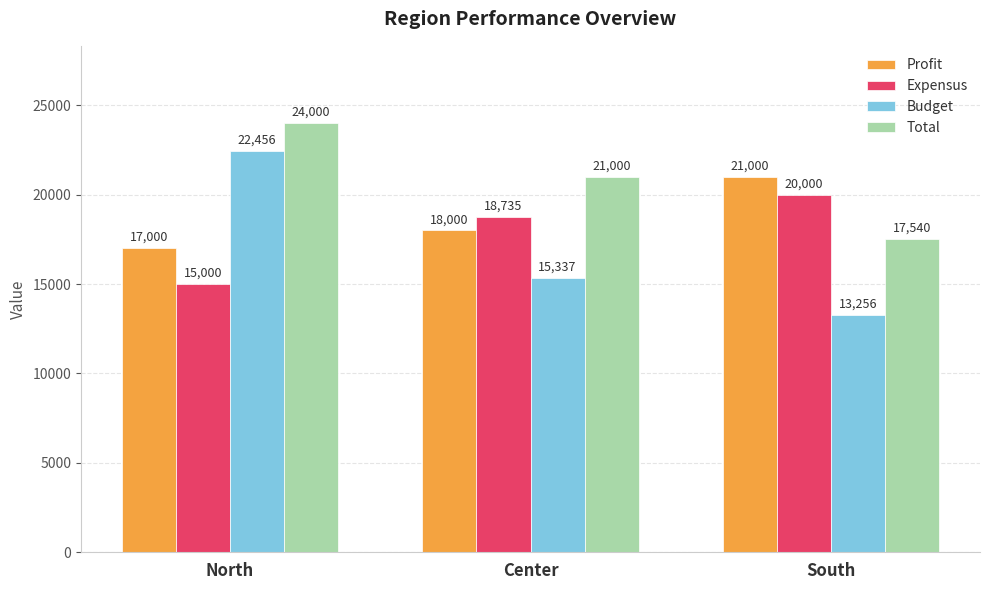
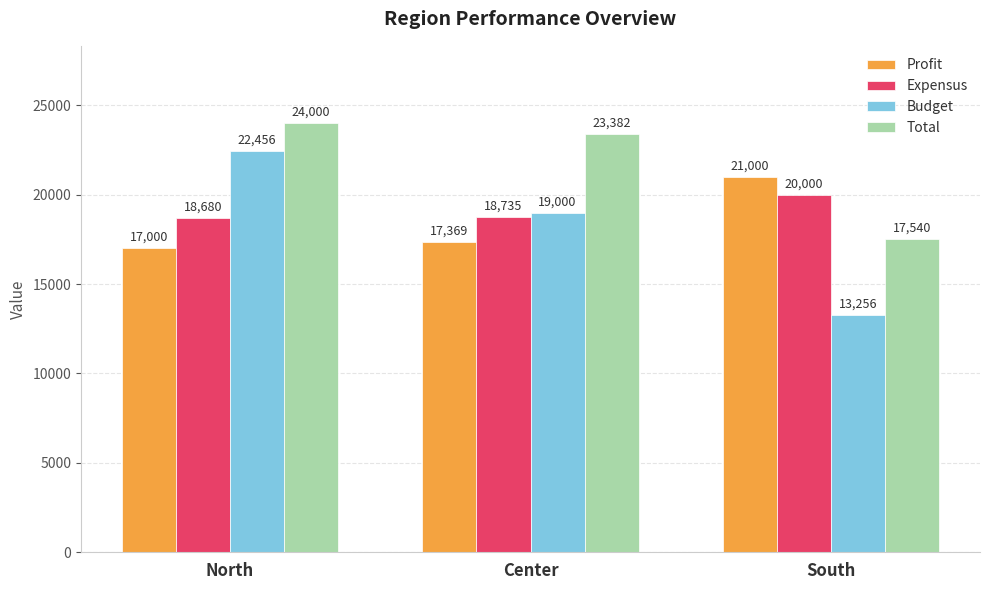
  {
    "Profit": {
      "North": "17,000",
-     "Center": "18,000",
+     "Center": "17,369",
      "South": "21,000"
    },
    "Expensus": {
-     "North": "15,000",
+     "North": "18,680",
      "Center": "18,735",
      "South": "20,000"
    },
    "Budget": {
      "North": "22,456",
-     "Center": "15,337",
+     "Center": "19,000",
      "South": "13,256"
    },
    "Total": {
      "North": "24,000",
-     "Center": "21,000",
+     "Center": "23,382",
      "South": "17,540"
    }
  }
